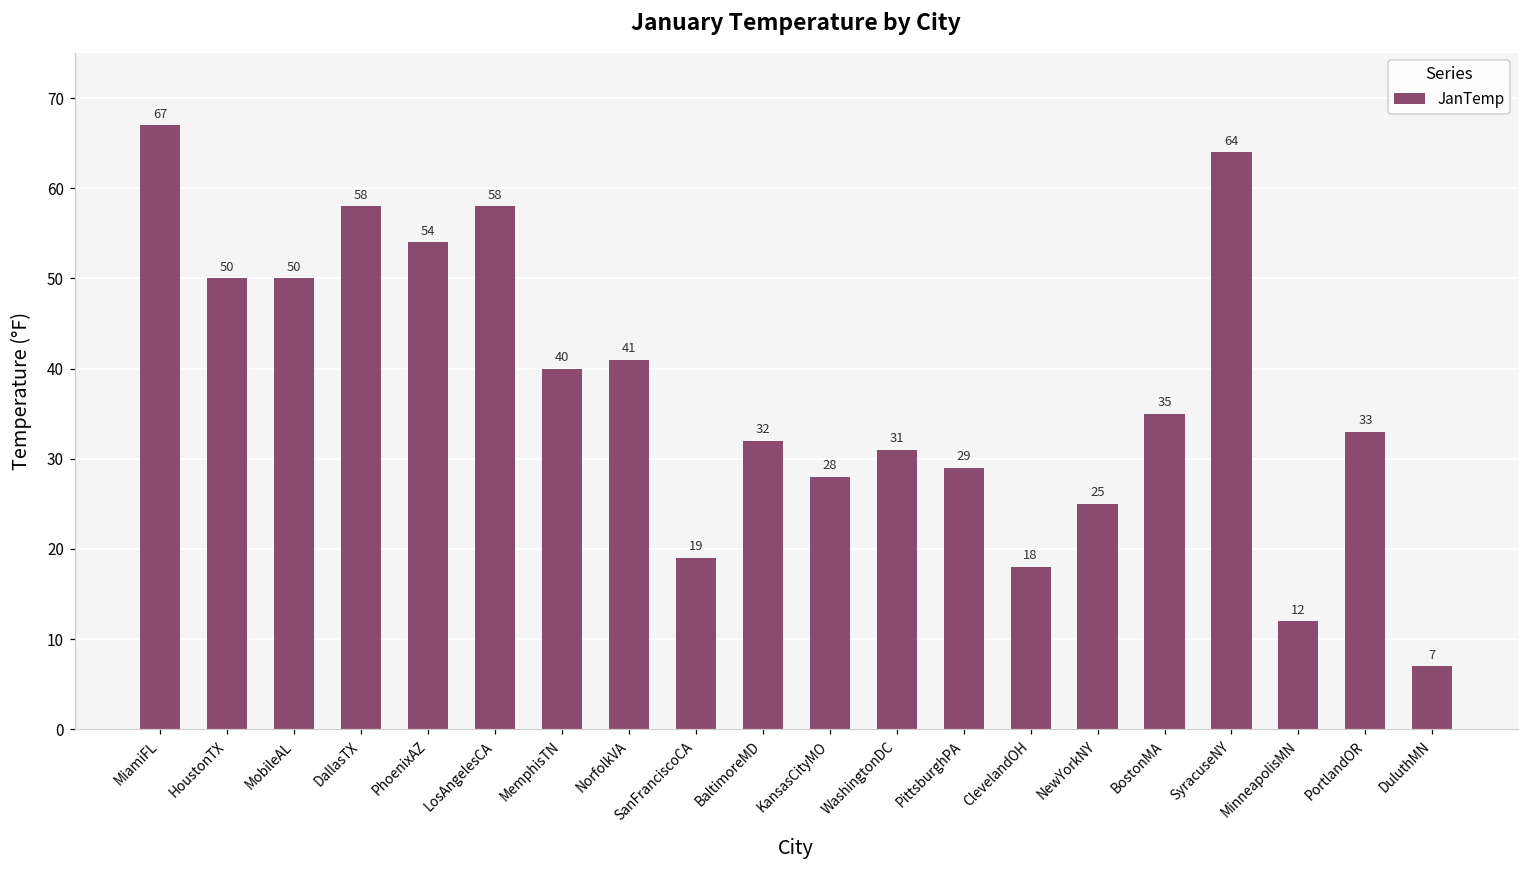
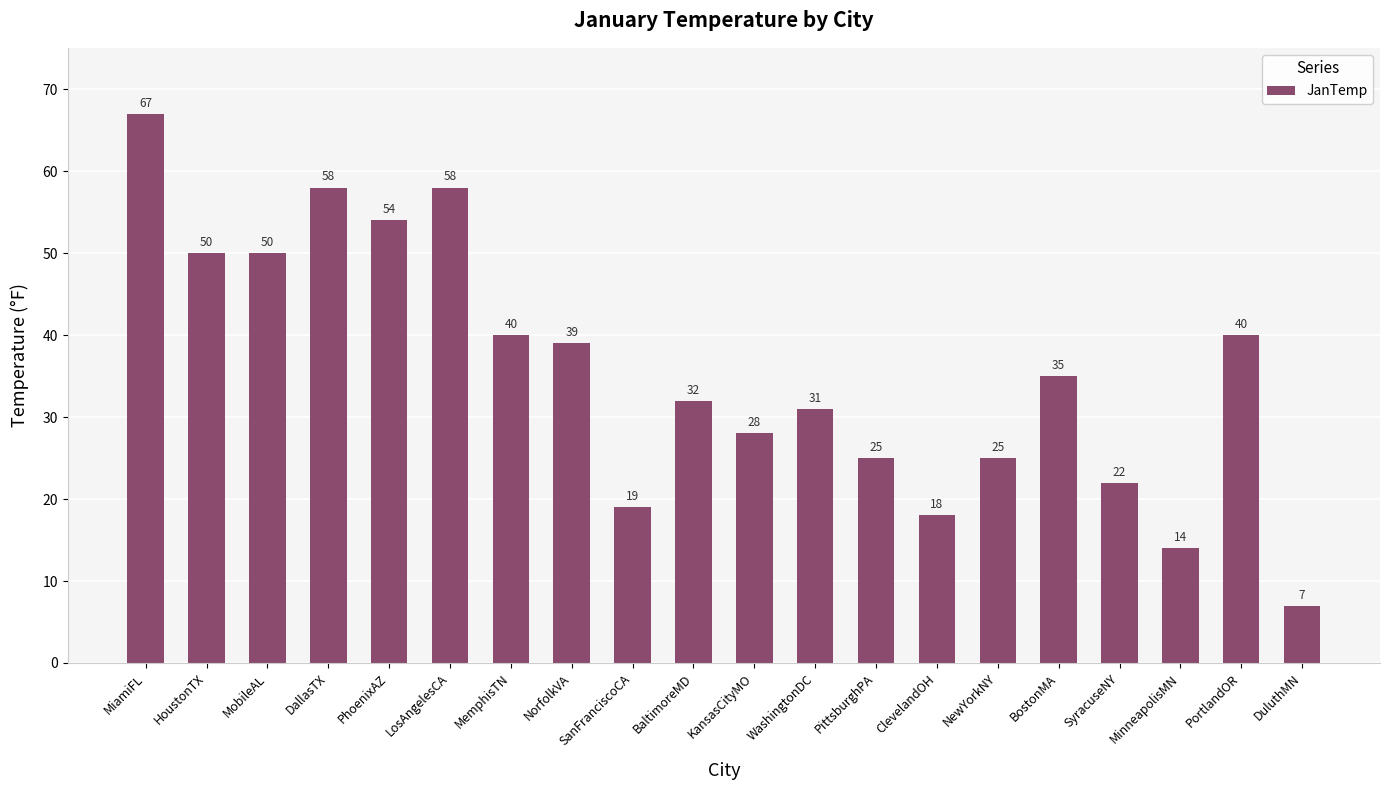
  {
    "MiamiFL": 67,
    "HoustonTX": 50,
    "MobileAL": 50,
    "DallasTX": 58,
    "PhoenixAZ": 54,
    "LosAngelesCA": 58,
    "MemphisTN": 40,
-   "NorfolkVA": 41,
+   "NorfolkVA": 39,
    "SanFranciscoCA": 19,
    "BaltimoreMD": 32,
    "KansasCityMO": 28,
    "WashingtonDC": 31,
-   "PittsburghPA": 29,
+   "PittsburghPA": 25,
    "ClevelandOH": 18,
    "NewYorkNY": 25,
    "BostonMA": 35,
-   "SyracuseNY": 64,
-   "MinneapolisMN": 12,
-   "PortlandOR": 33,
+   "SyracuseNY": 22,
+   "MinneapolisMN": 14,
+   "PortlandOR": 40,
    "DuluthMN": 7
  }
